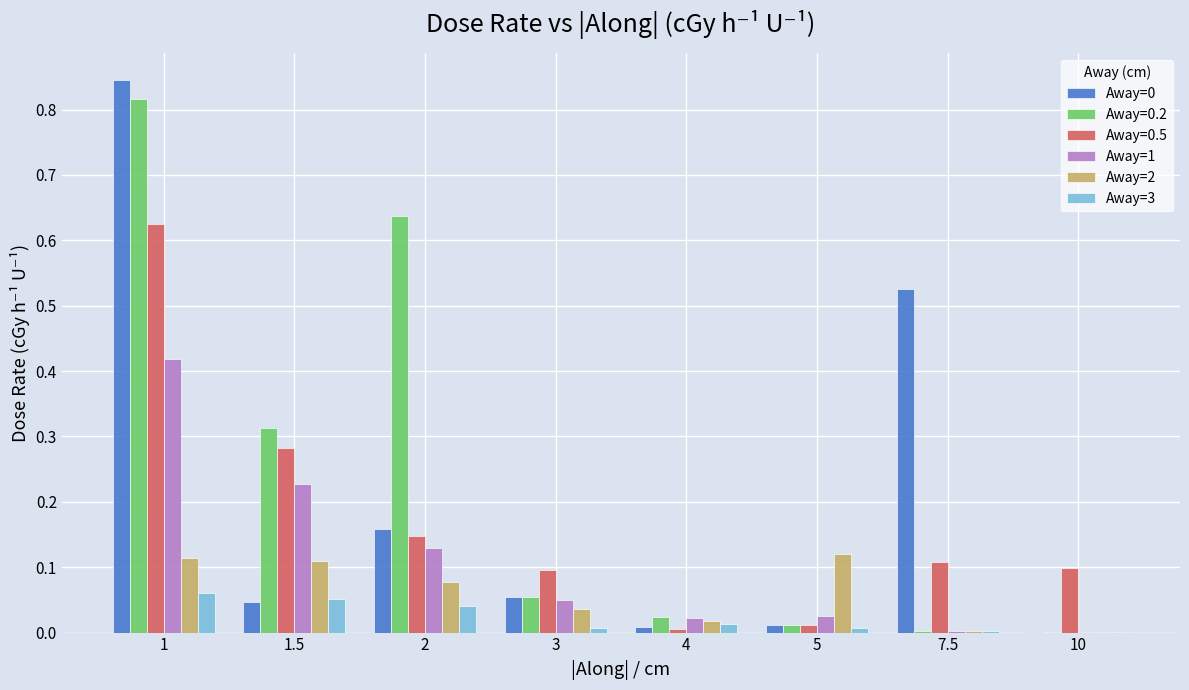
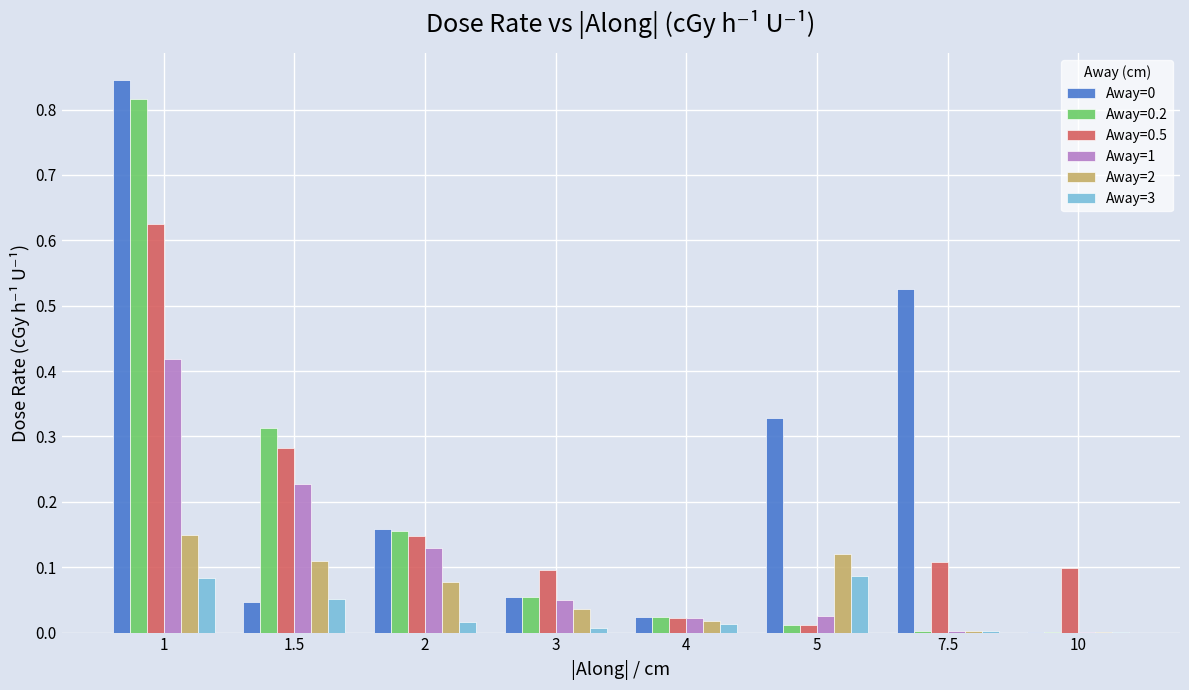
  {
    "Away=0": {
      "1": 0.84,
      "1.5": 0.05,
      "2": 0.16,
      "3": 0.05,
-     "4": 0.01,
-     "5": 0.01,
+     "4": 0.02,
+     "5": 0.33,
      "7.5": 0.52
    },
    "Away=0.2": {
      "1": 0.82,
      "1.5": 0.31,
-     "2": 0.64,
+     "2": 0.16,
      "3": 0.05,
      "4": 0.02,
      "5": 0.01
    },
    "Away=0.5": {
      "1": 0.62,
      "1.5": 0.28,
      "2": 0.15,
      "3": 0.10,
-     "4": 0.01,
+     "4": 0.02,
      "5": 0.01,
      "7.5": 0.11,
      "10": 0.10
    },
    "Away=1": {
      "1": 0.42,
      "1.5": 0.23,
      "2": 0.13,
      "3": 0.05,
      "4": 0.02,
      "5": 0.03
    },
    "Away=2": {
-     "1": 0.11,
+     "1": 0.15,
      "1.5": 0.11,
      "2": 0.08,
      "3": 0.04,
      "4": 0.02,
      "5": 0.12
    },
    "Away=3": {
-     "1": 0.06,
+     "1": 0.08,
      "1.5": 0.05,
-     "2": 0.04,
+     "2": 0.02,
      "3": 0.01,
      "4": 0.01,
-     "5": 0.01
+     "5": 0.09
    }
  }
